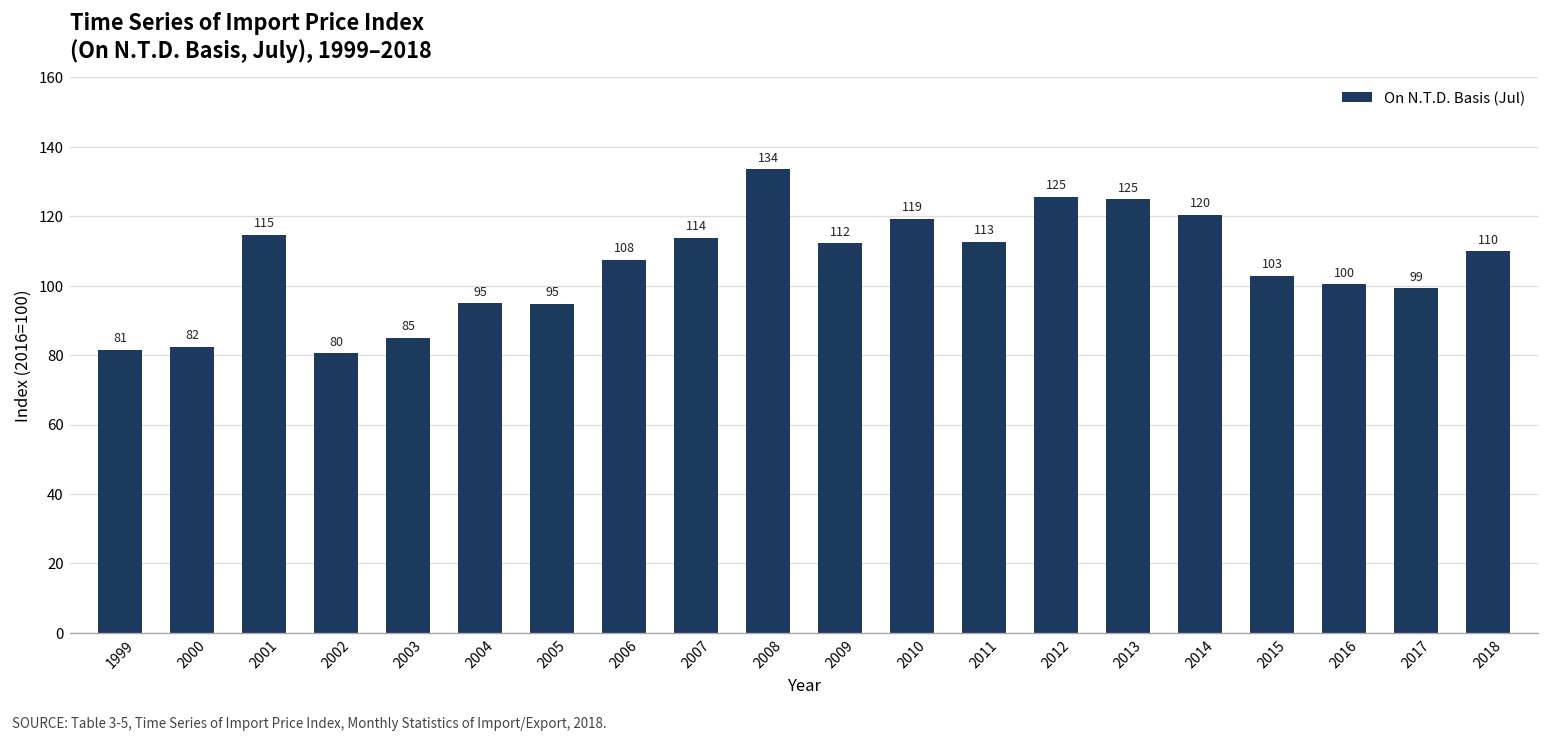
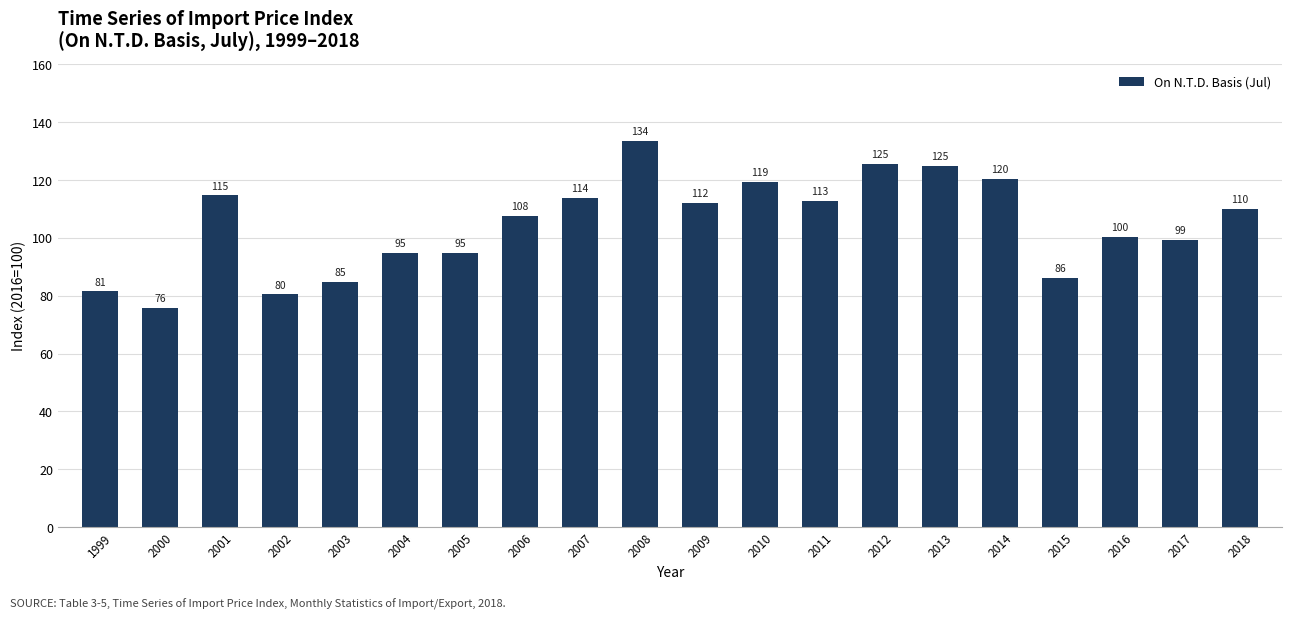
  {
    "1999": 81,
-   "2000": 82,
+   "2000": 76,
    "2001": 115,
    "2002": 80,
    "2003": 85,
    "2004": 95,
    "2005": 95,
    "2006": 108,
    "2007": 114,
    "2008": 134,
    "2009": 112,
    "2010": 119,
    "2011": 113,
    "2012": 125,
    "2013": 125,
    "2014": 120,
-   "2015": 103,
+   "2015": 86,
    "2016": 100,
    "2017": 99,
    "2018": 110
  }
